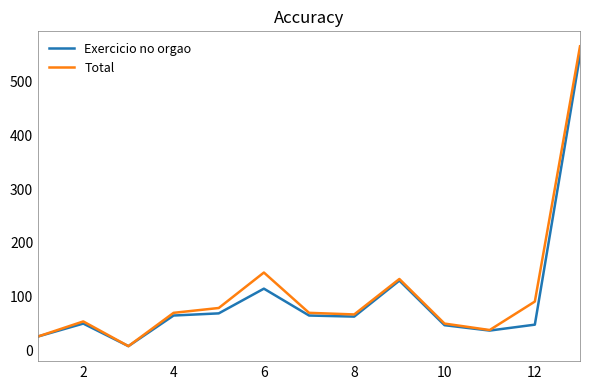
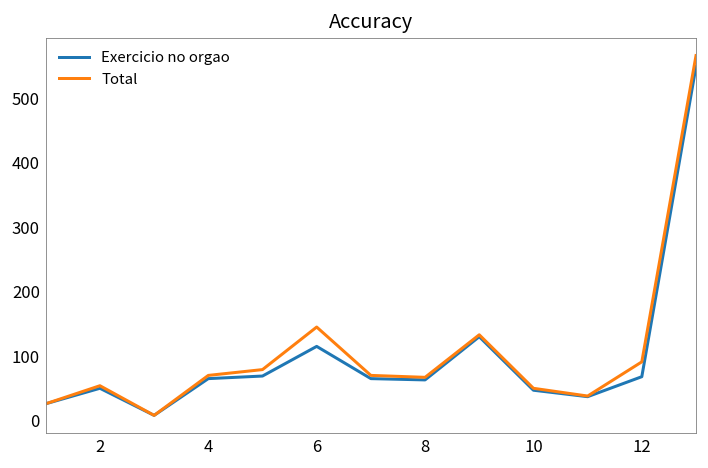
  {
    "Exercicio no orgao": {
      "4": 70,
      "6": 120,
-     "12": 50
+     "12": 70
    },
    "Total": {
      "4": 70,
      "6": 150,
      "12": 90
    }
  }
